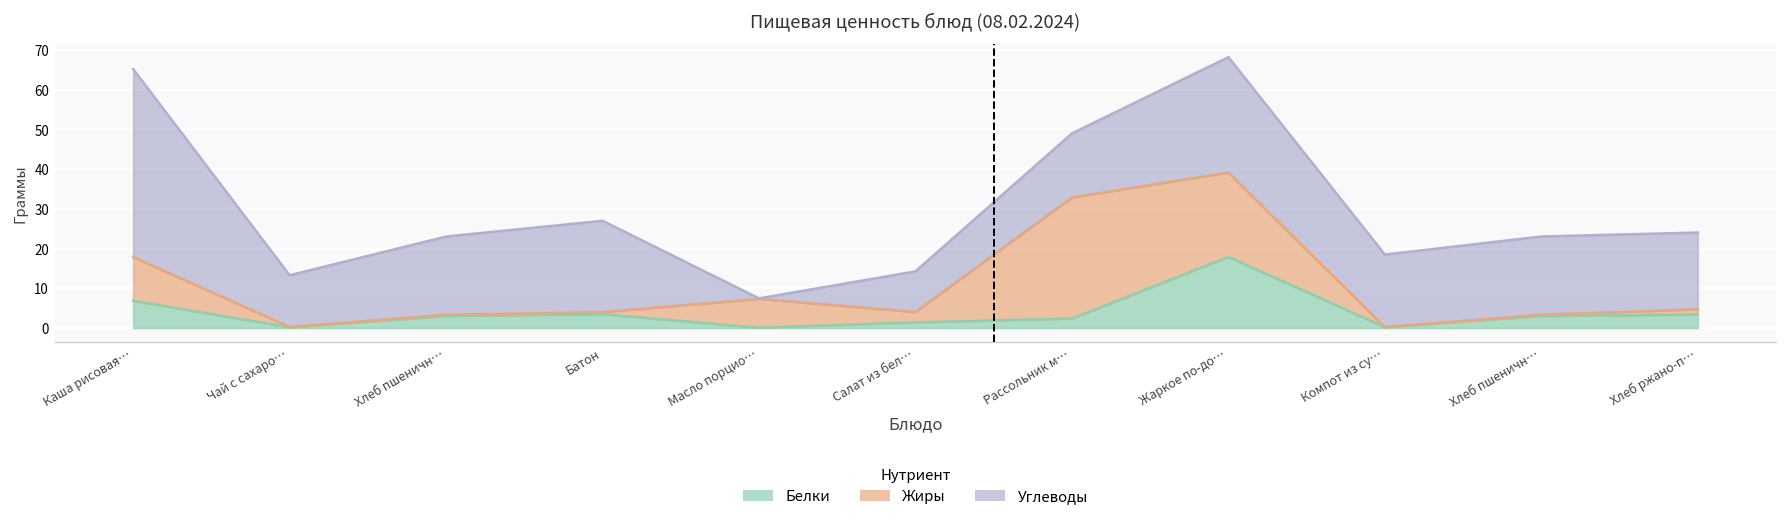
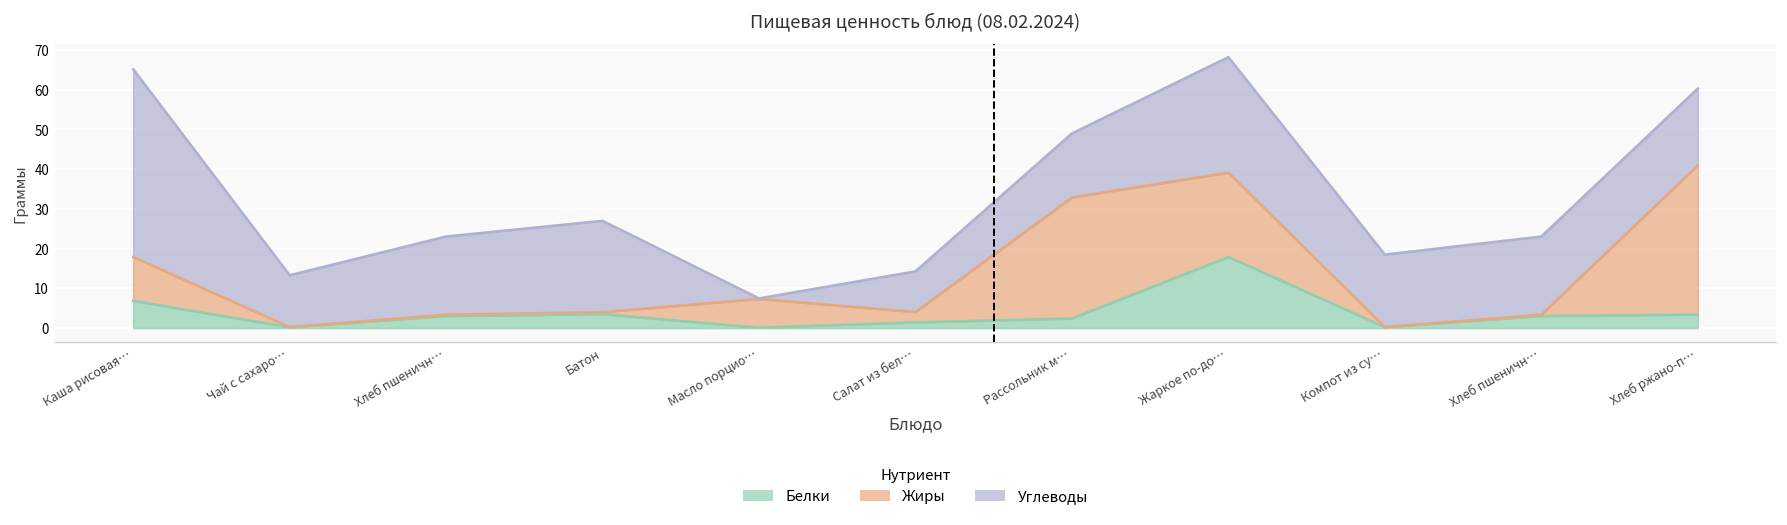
  {
    "Жиры": {
      "Каша рисовая…": 11,
      "Салат из бел…": 3,
      "Рассольник м…": 30,
      "Жаркое по-до…": 21,
-     "Хлеб ржано-п…": 1
+     "Хлеб ржано-п…": 38
    }
  }
